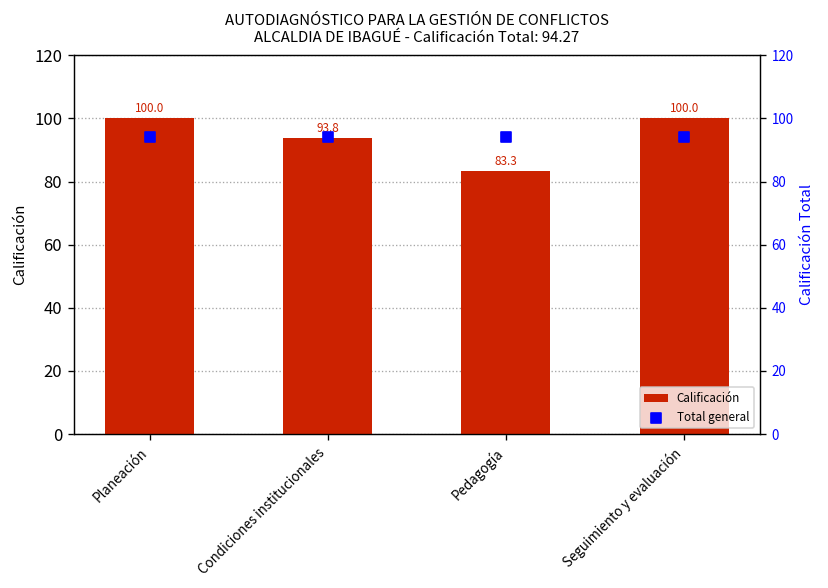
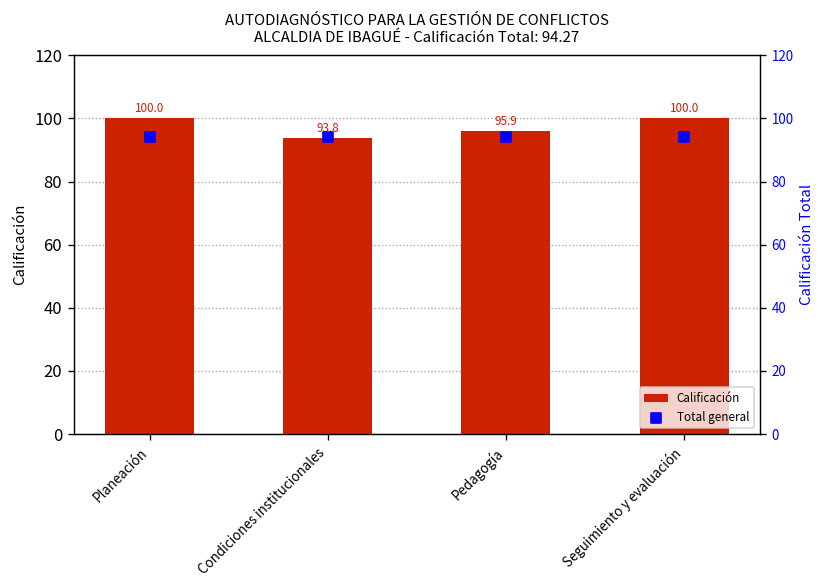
  {
    "Calificación": {
      "Planeación": 100.0,
-     "Pedagogía": 83.3,
+     "Pedagogía": 95.9,
      "Seguimiento y evaluación": 100.0
    }
  }
